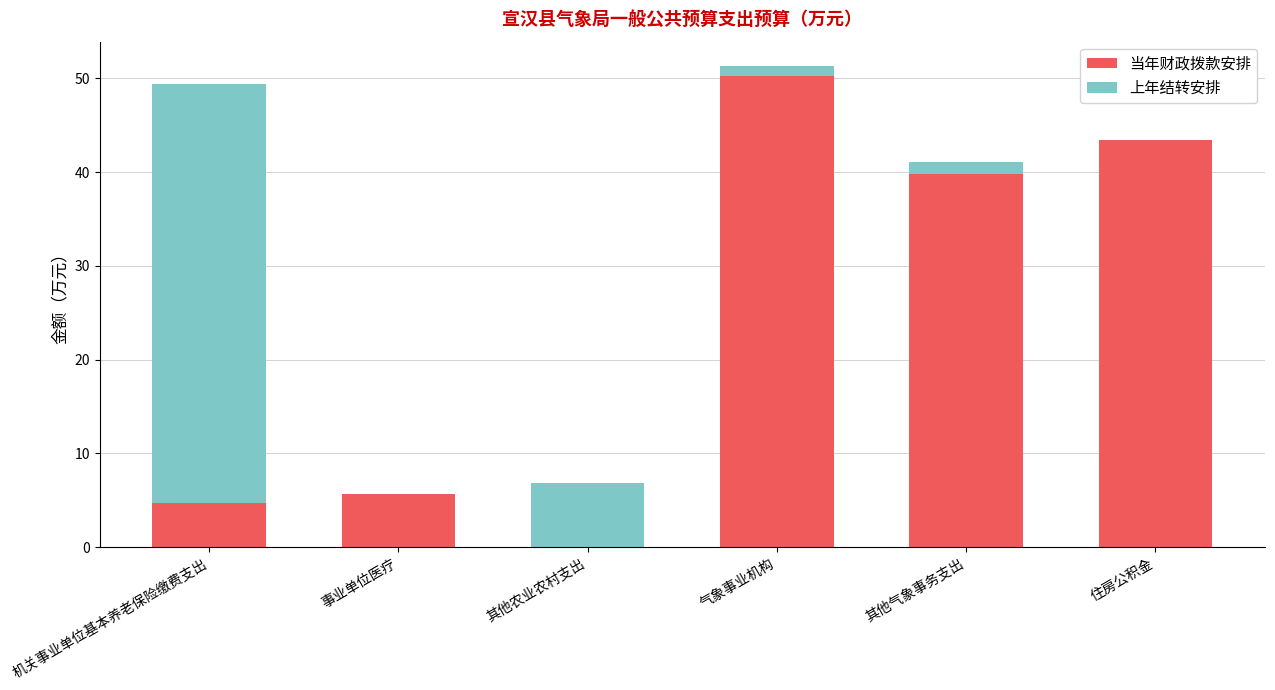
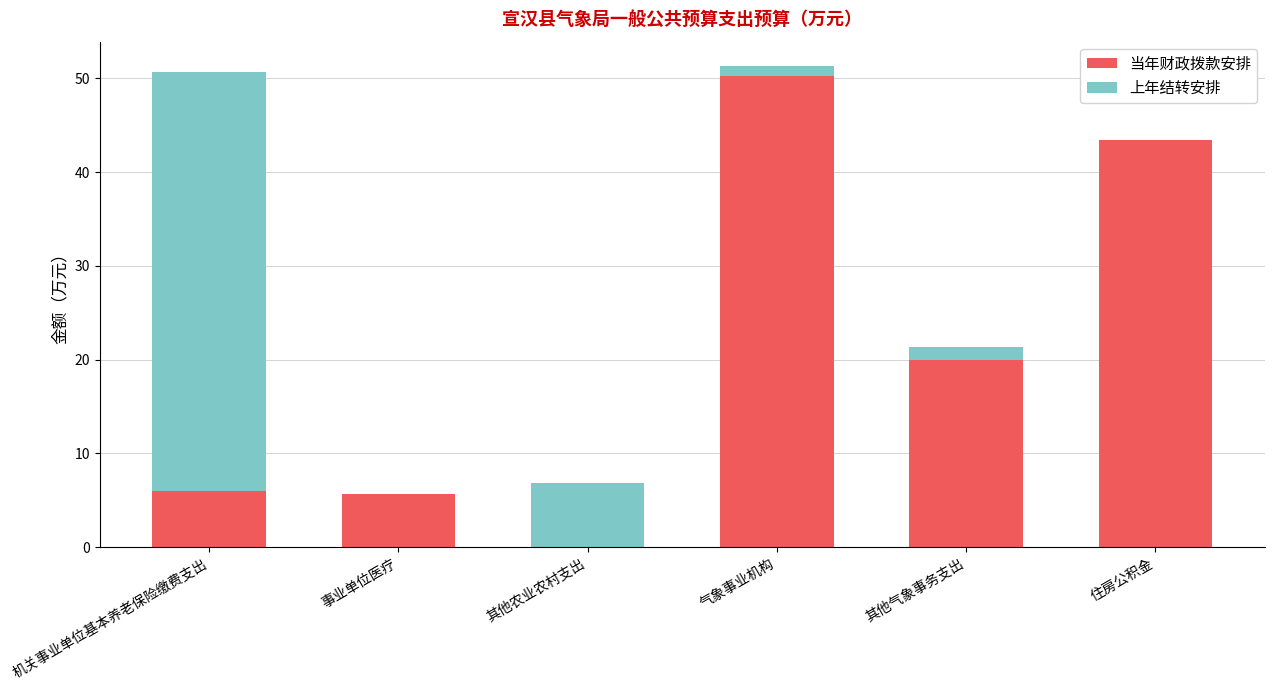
  {
    "当年财政拨款安排": {
-     "机关事业单位基本养老保险缴费支出": 5,
+     "机关事业单位基本养老保险缴费支出": 6,
      "事业单位医疗": 6,
      "其他农业农村支出": 0,
      "气象事业机构": 50,
-     "其他气象事务支出": 40,
+     "其他气象事务支出": 20,
      "住房公积金": 43
    },
    "上年结转安排": {
      "机关事业单位基本养老保险缴费支出": 45,
      "事业单位医疗": 0,
      "其他农业农村支出": 7,
      "气象事业机构": 1,
      "其他气象事务支出": 1,
      "住房公积金": 0
    }
  }
